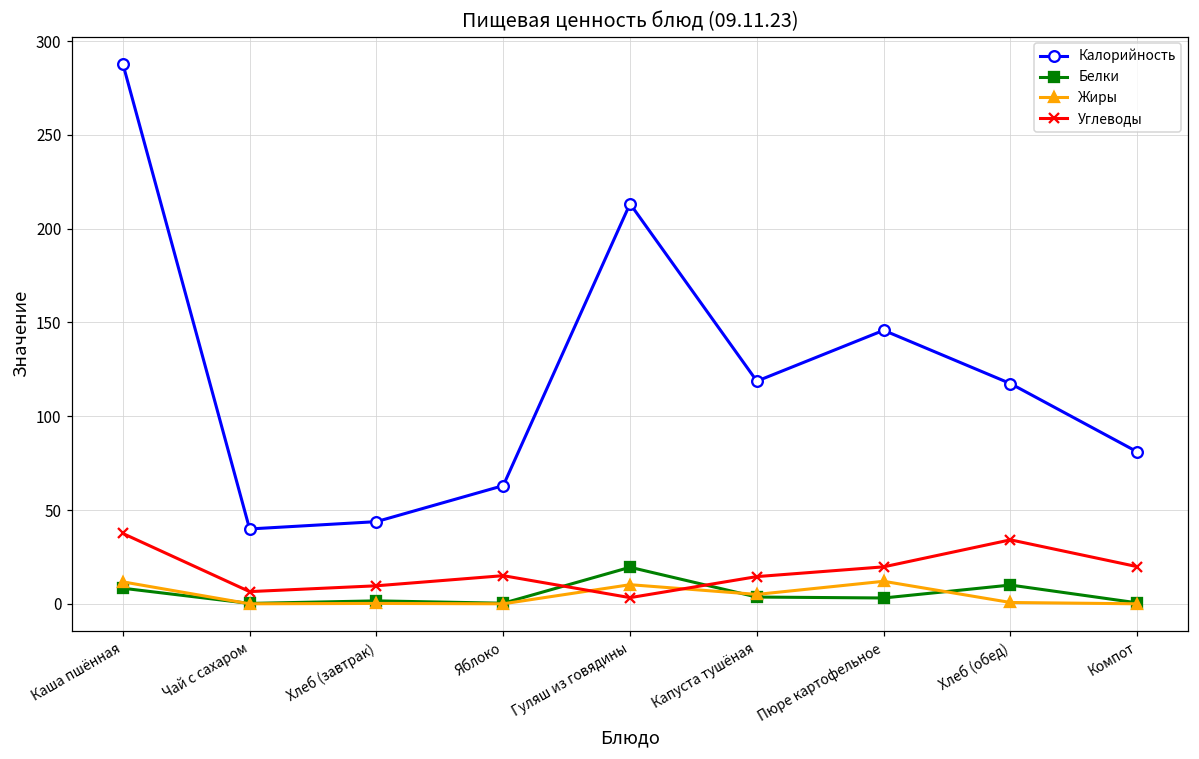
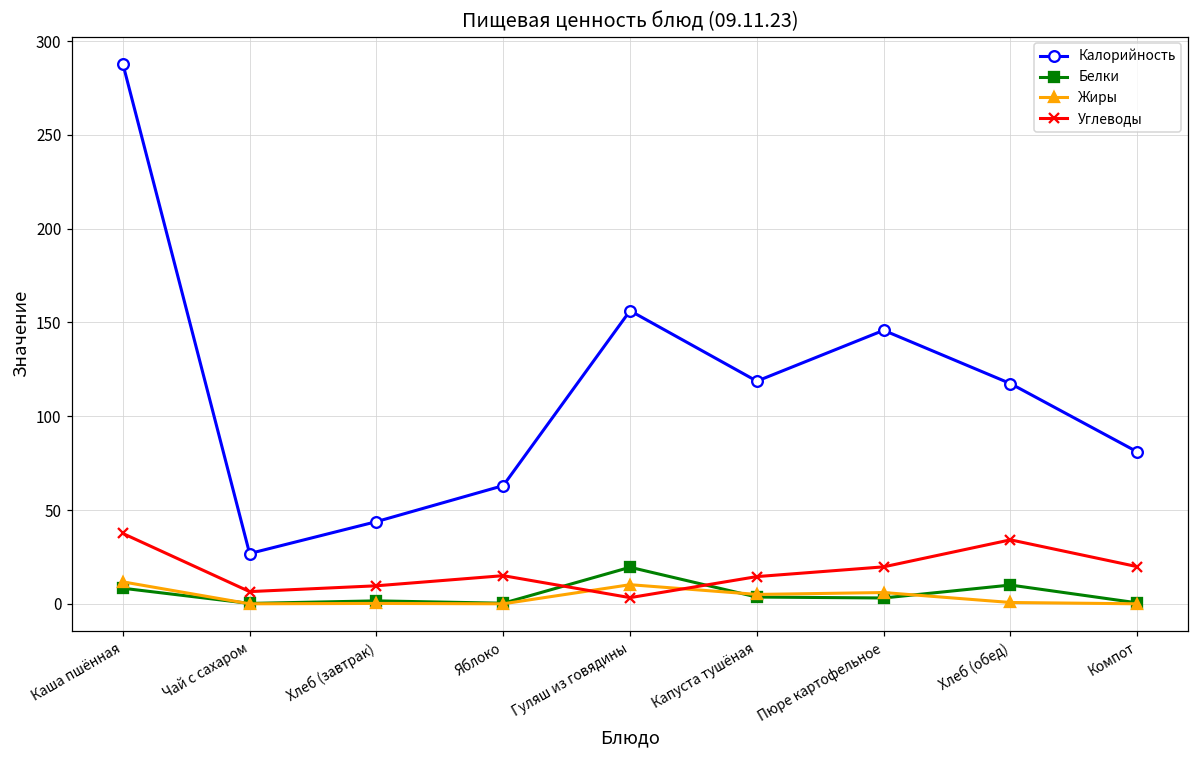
  {
    "Калорийность": {
      "Каша пшённая": 288,
-     "Чай с сахаром": 40,
+     "Чай с сахаром": 27,
      "Хлеб (завтрак)": 44,
      "Яблоко": 63,
-     "Гуляш из говядины": 213,
+     "Гуляш из говядины": 156,
      "Капуста тушёная": 119,
      "Пюре картофельное": 146,
      "Хлеб (обед)": 117,
      "Компот": 81
    },
    "Белки": {
      "Каша пшённая": 8,
      "Гуляш из говядины": 19,
      "Пюре картофельное": 3,
      "Хлеб (обед)": 10
    },
    "Жиры": {
      "Каша пшённая": 12,
      "Гуляш из говядины": 10,
-     "Пюре картофельное": 12,
+     "Пюре картофельное": 6,
      "Хлеб (обед)": 1
    },
    "Углеводы": {
      "Каша пшённая": 38,
      "Чай с сахаром": 7,
      "Хлеб (завтрак)": 10,
      "Яблоко": 15,
      "Гуляш из говядины": 3,
      "Капуста тушёная": 15,
      "Пюре картофельное": 20,
      "Хлеб (обед)": 34,
      "Компот": 20
    }
  }
